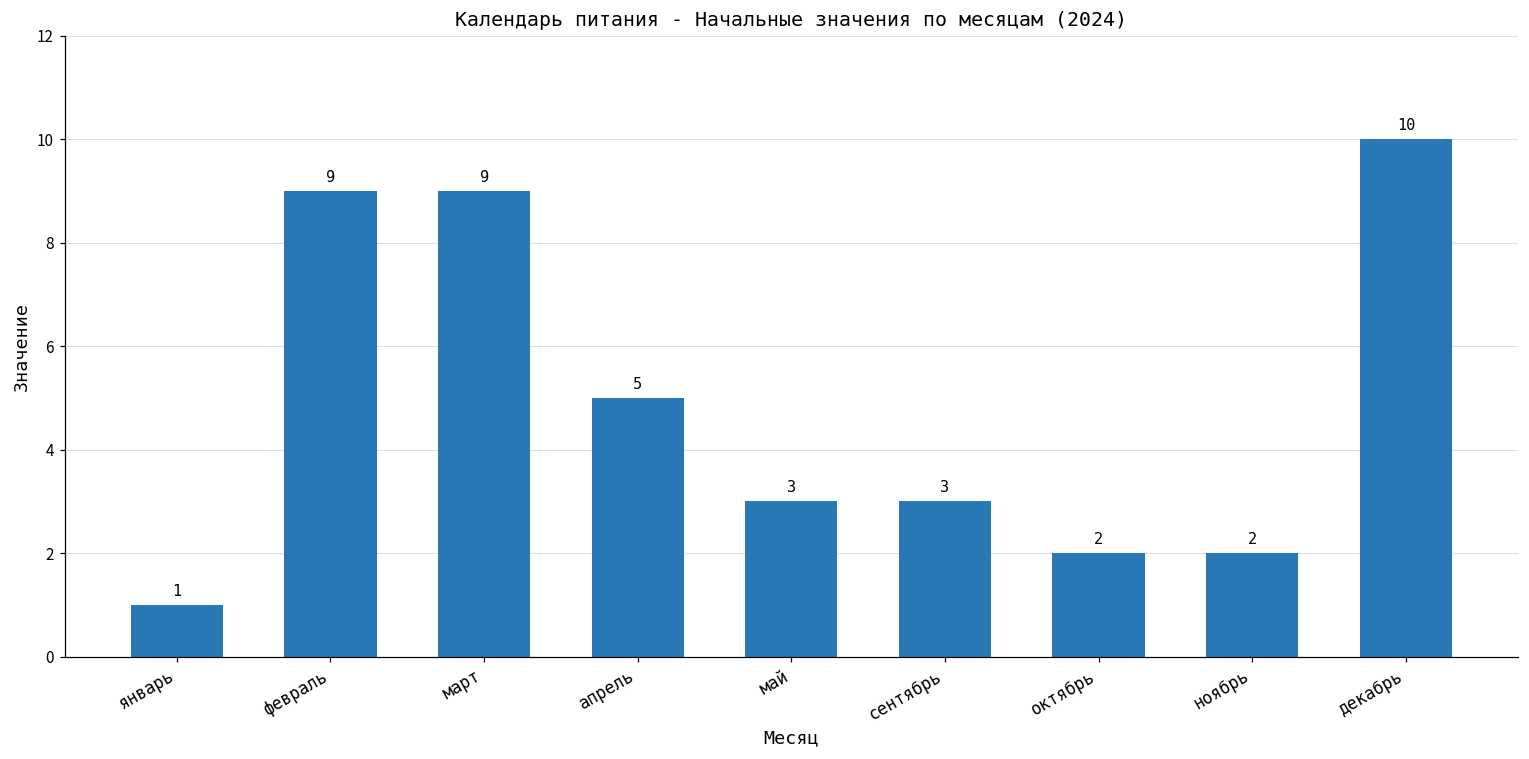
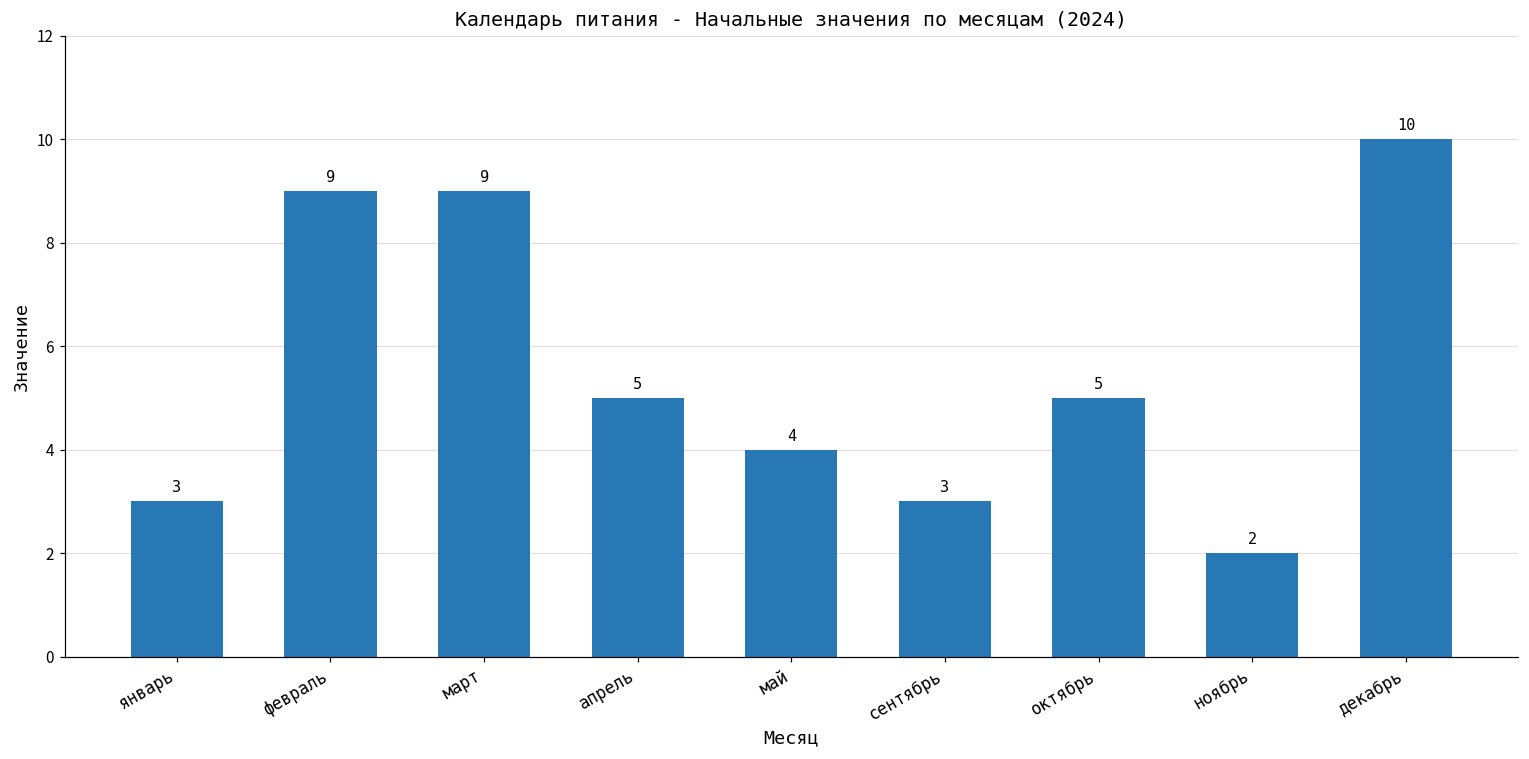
  {
-   "январь": 1,
+   "январь": 3,
    "февраль": 9,
    "март": 9,
    "апрель": 5,
-   "май": 3,
+   "май": 4,
    "сентябрь": 3,
-   "октябрь": 2,
+   "октябрь": 5,
    "ноябрь": 2,
    "декабрь": 10
  }
